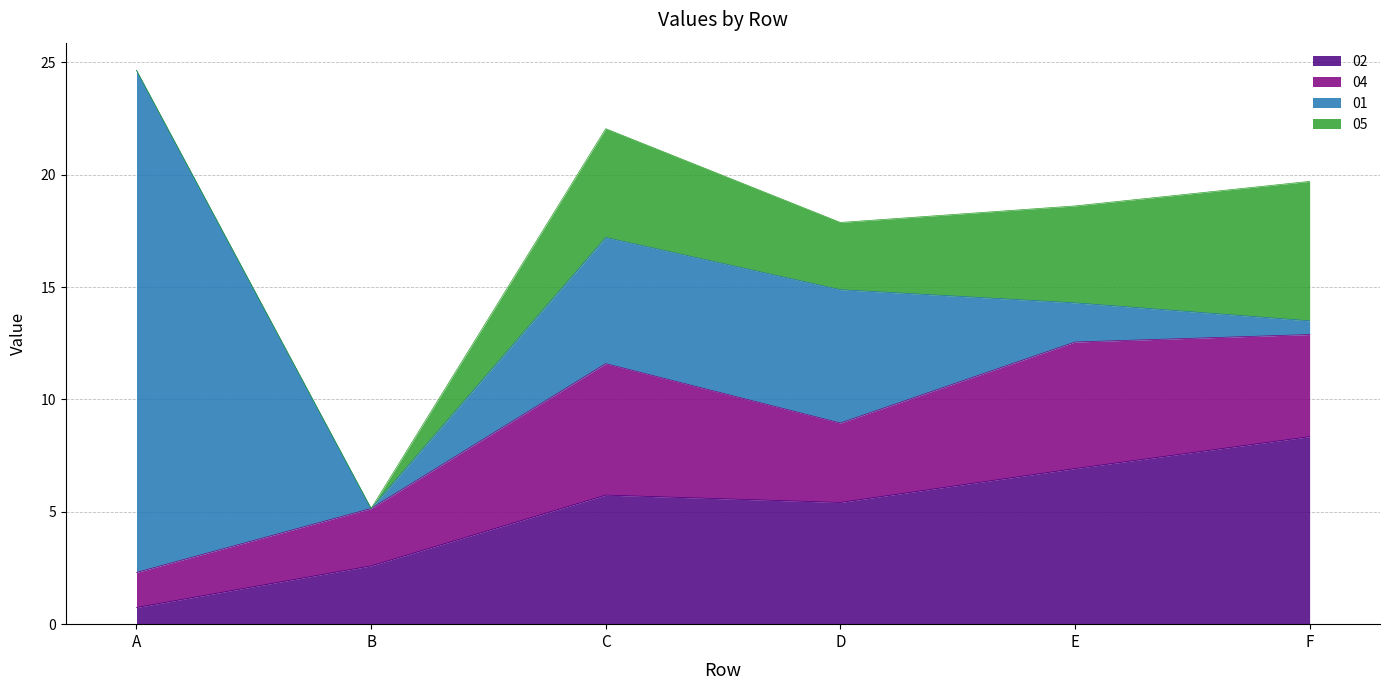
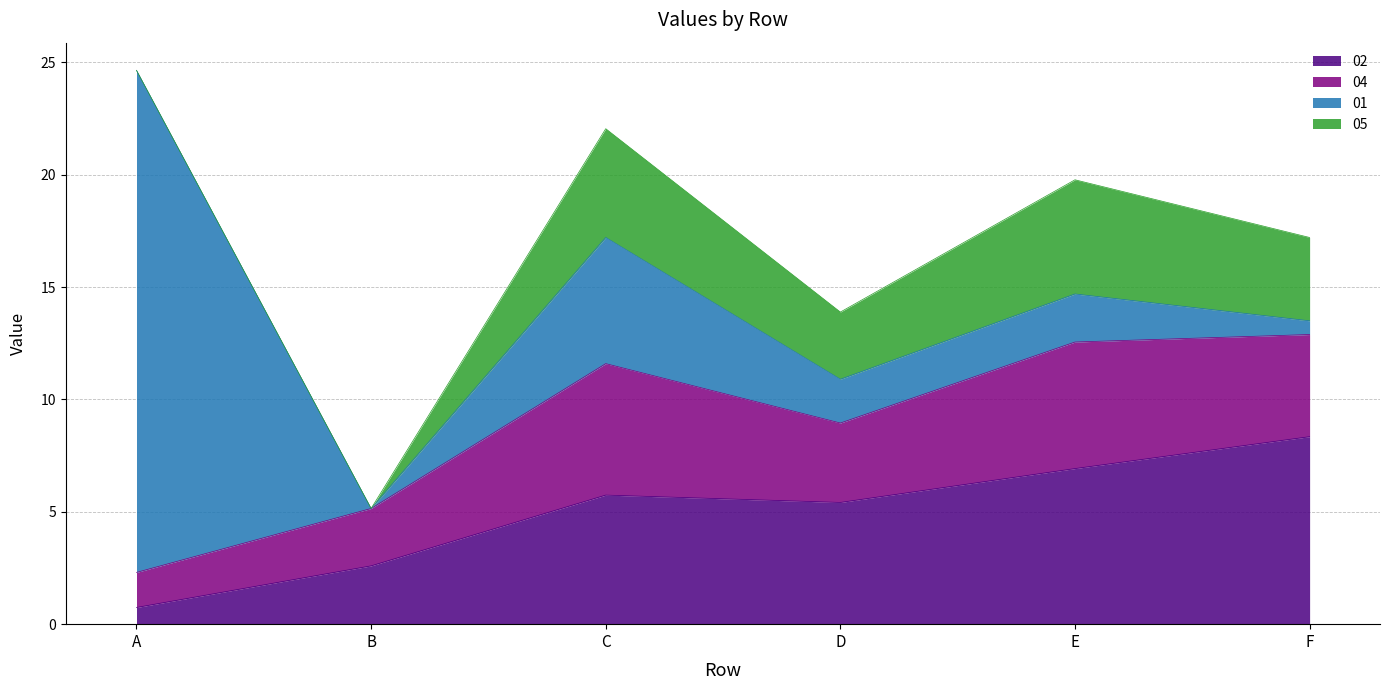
  {
    "01": {
      "C": 5.6,
-     "D": 5.9,
-     "E": 1.7,
+     "D": 1.9,
+     "E": 2.1,
      "F": 0.6
    },
    "05": {
      "C": 4.8,
      "D": 3.0,
-     "E": 4.3,
-     "F": 6.2
+     "E": 5.1,
+     "F": 3.7
    }
  }
